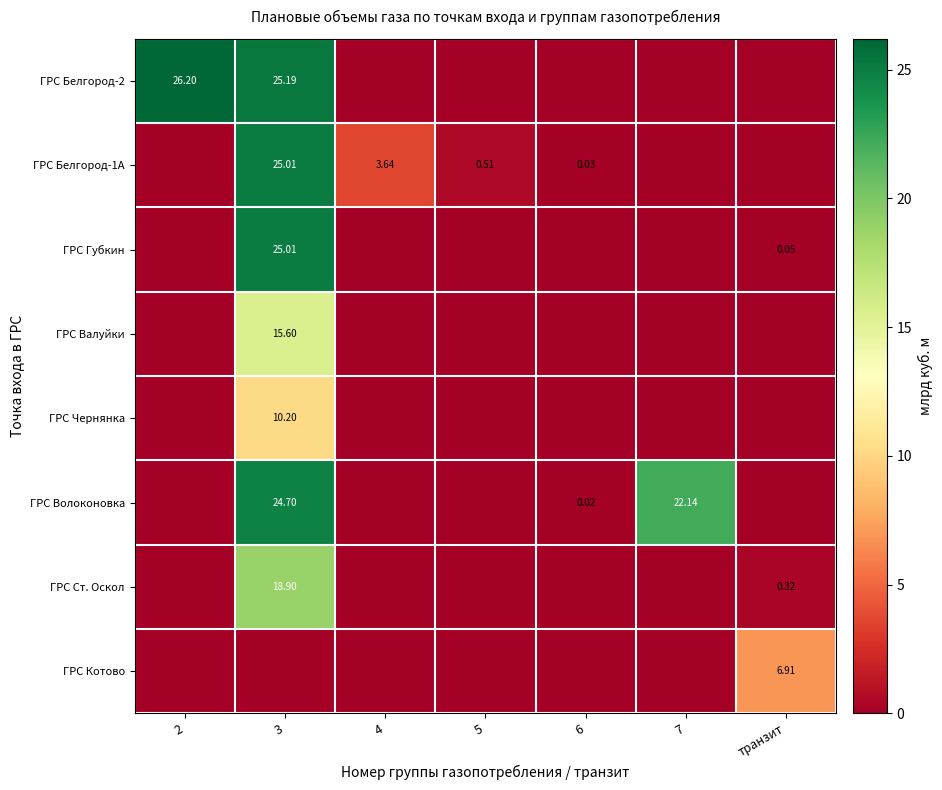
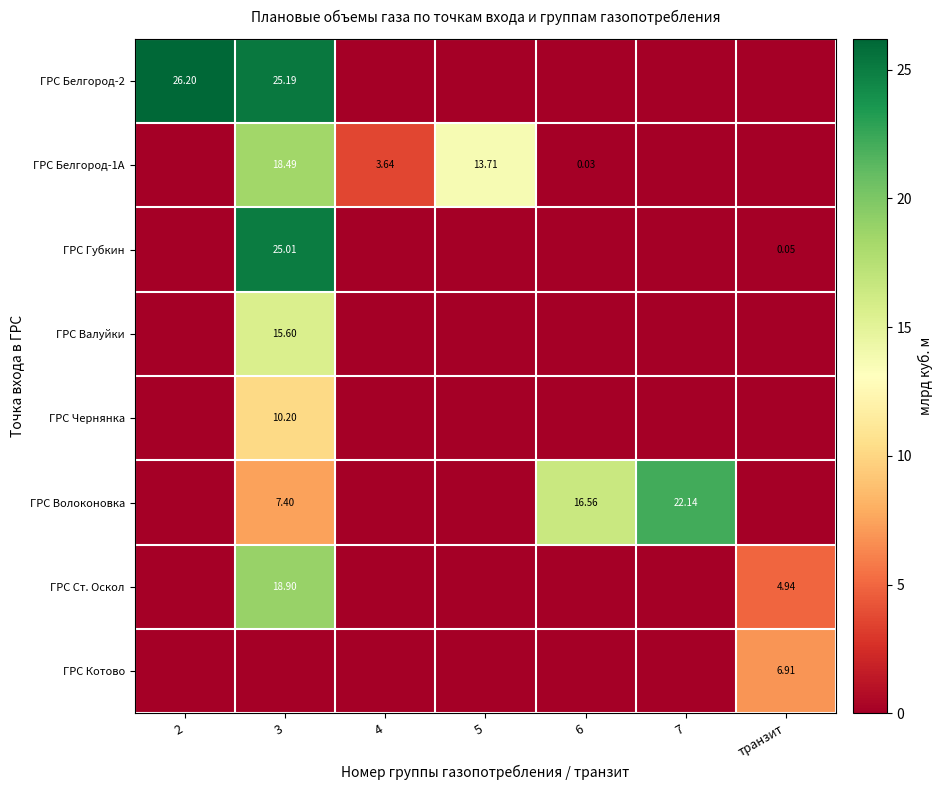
  {
    "ГРС Белгород-2": {
      "2": 26.20,
      "3": 25.19
    },
    "ГРС Белгород-1А": {
-     "3": 25.01,
+     "3": 18.49,
      "4": 3.64,
-     "5": 0.51,
+     "5": 13.71,
      "6": 0.03
    },
    "ГРС Губкин": {
      "3": 25.01,
      "транзит": 0.05
    },
    "ГРС Валуйки": {
      "3": 15.60
    },
    "ГРС Чернянка": {
      "3": 10.20
    },
    "ГРС Волоконовка": {
-     "3": 24.70,
-     "6": 0.02,
+     "3": 7.40,
+     "6": 16.56,
      "7": 22.14
    },
    "ГРС Ст. Оскол": {
      "3": 18.90,
-     "транзит": 0.32
+     "транзит": 4.94
    },
    "ГРС Котово": {
      "транзит": 6.91
    }
  }
